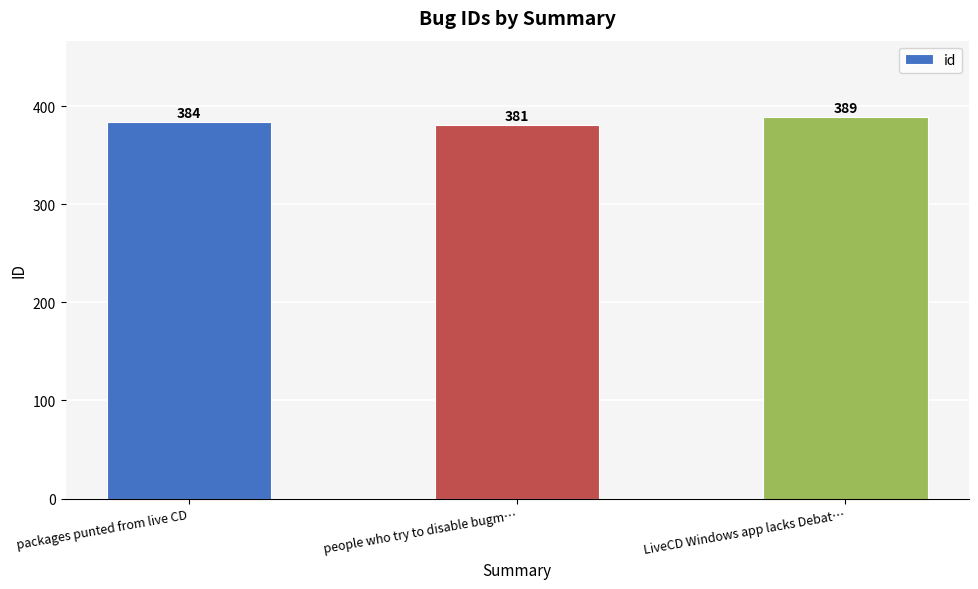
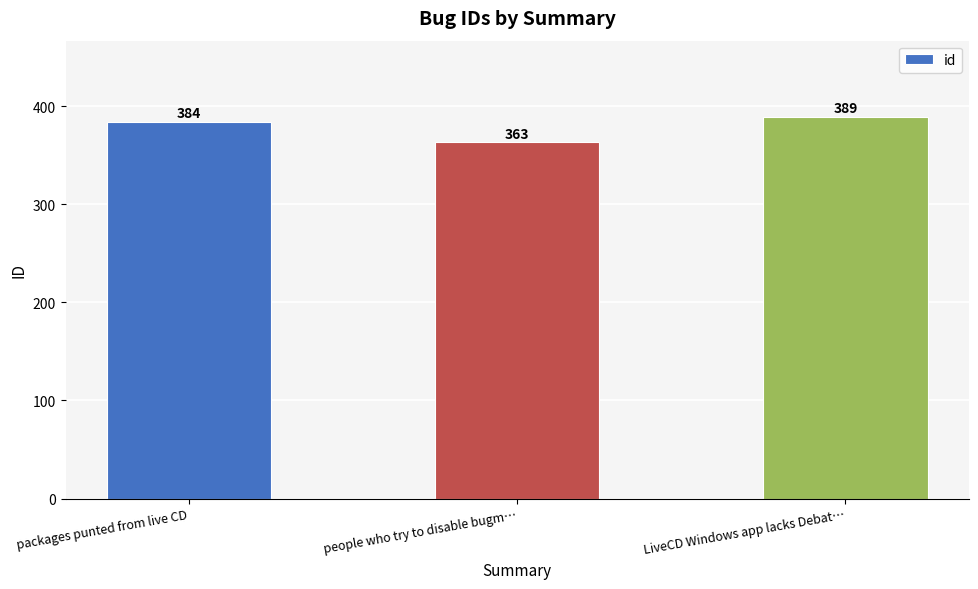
  {
    "packages punted from live CD": 384,
-   "people who try to disable bugm…": 381,
+   "people who try to disable bugm…": 363,
    "LiveCD Windows app lacks Debat…": 389
  }
